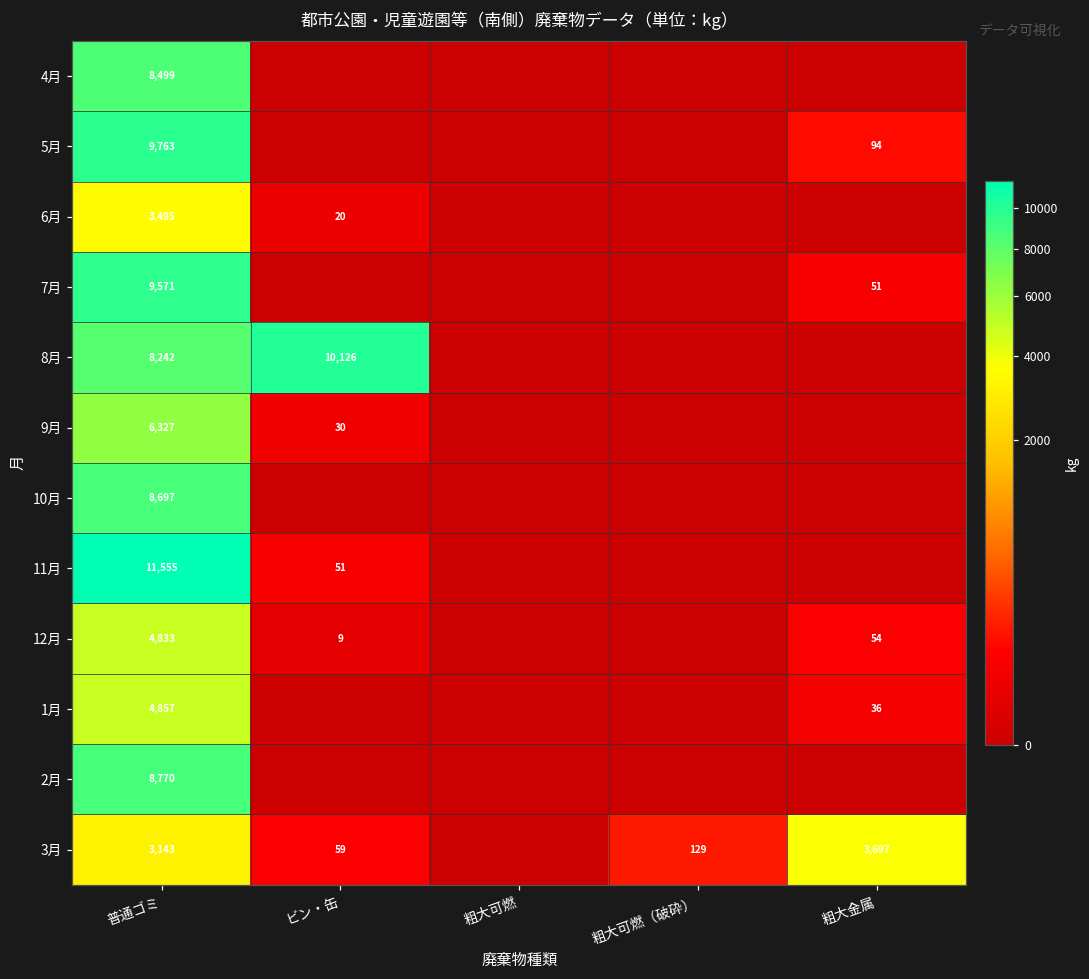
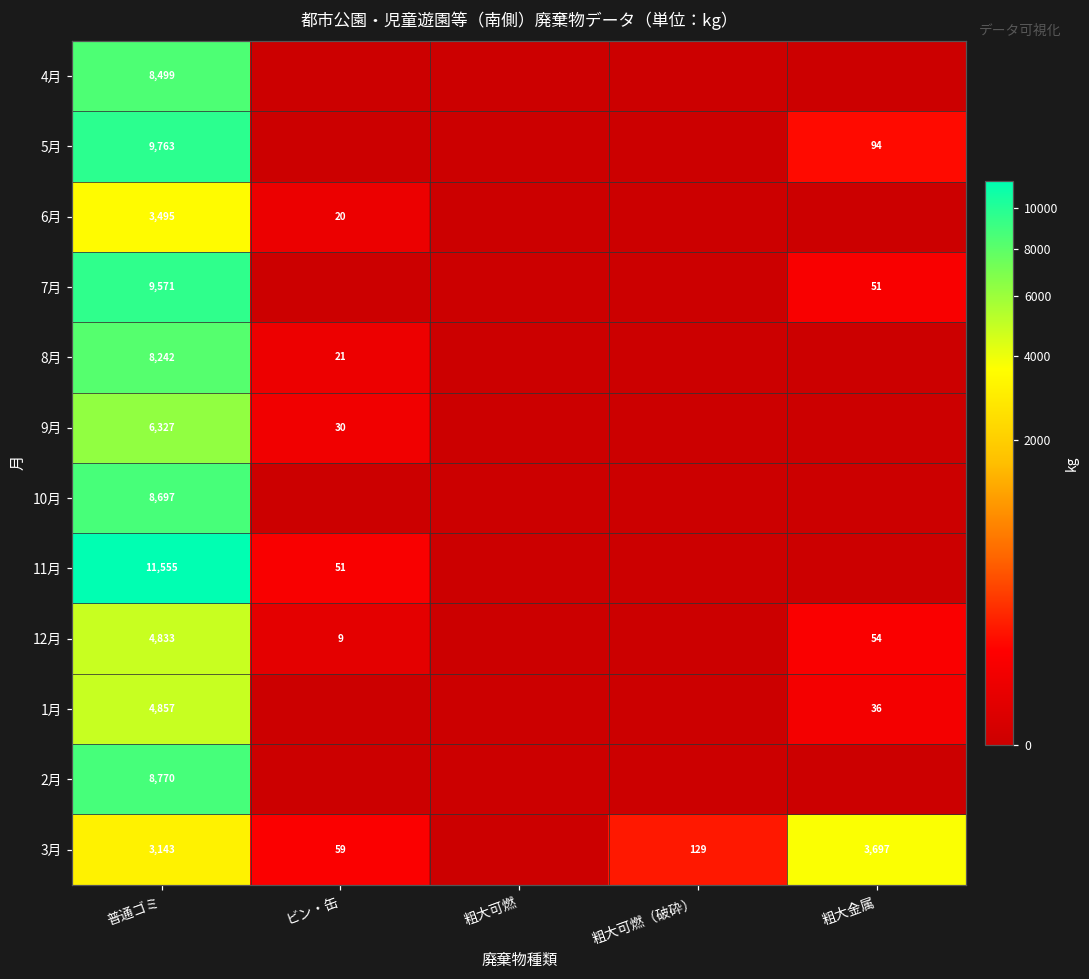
  {
    "4月": {
      "普通ゴミ": "8,499"
    },
    "5月": {
      "普通ゴミ": "9,763",
      "粗大金属": "94"
    },
    "6月": {
      "普通ゴミ": "3,495",
      "ビン・缶": "20"
    },
    "7月": {
      "普通ゴミ": "9,571",
      "粗大金属": "51"
    },
    "8月": {
      "普通ゴミ": "8,242",
-     "ビン・缶": "10,126"
+     "ビン・缶": "21"
    },
    "9月": {
      "普通ゴミ": "6,327",
      "ビン・缶": "30"
    },
    "10月": {
      "普通ゴミ": "8,697"
    },
    "11月": {
      "普通ゴミ": "11,555",
      "ビン・缶": "51"
    },
    "12月": {
      "普通ゴミ": "4,833",
      "ビン・缶": "9",
      "粗大金属": "54"
    },
    "1月": {
      "普通ゴミ": "4,857",
      "粗大金属": "36"
    },
    "2月": {
      "普通ゴミ": "8,770"
    },
    "3月": {
      "普通ゴミ": "3,143",
      "ビン・缶": "59",
      "粗大可燃（破砕）": "129",
      "粗大金属": "3,697"
    }
  }
